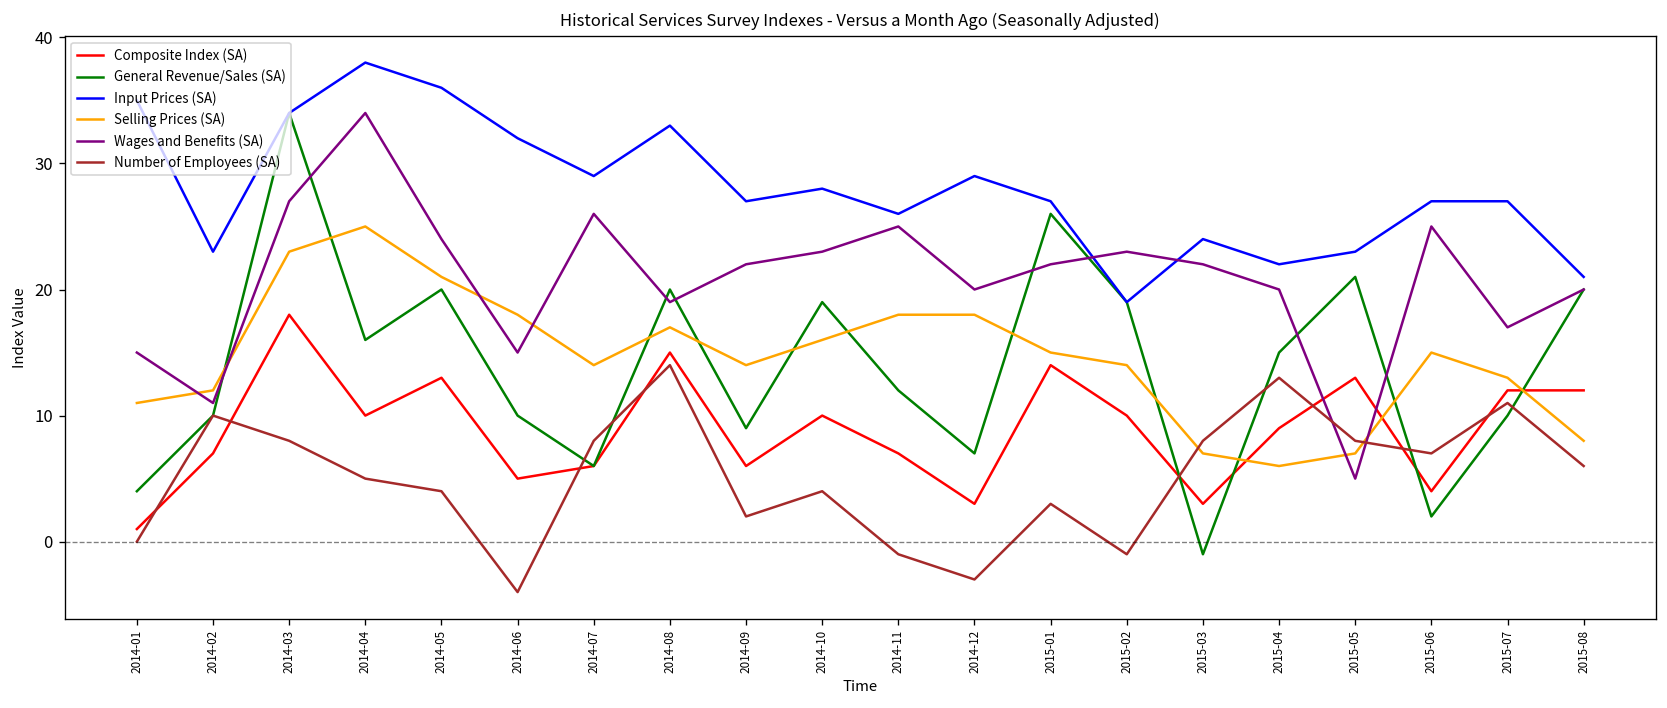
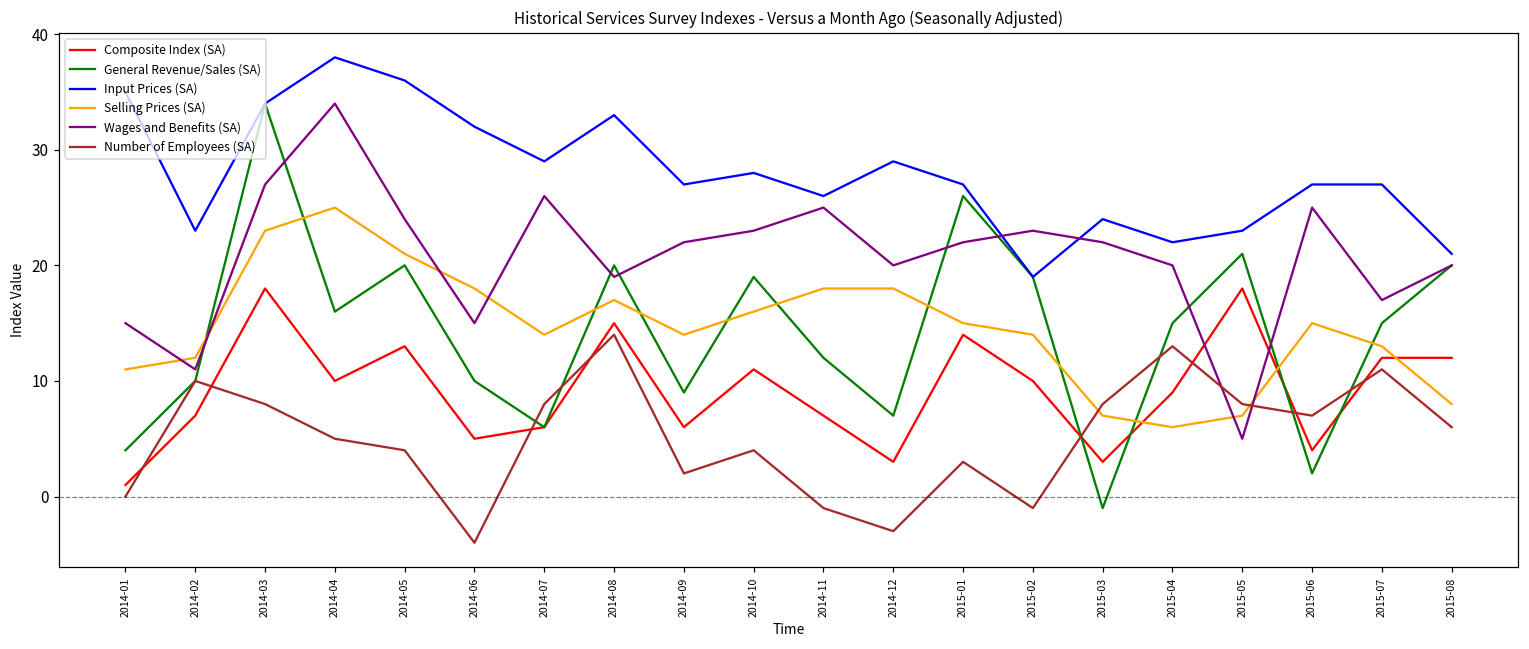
  {
    "Composite Index (SA)": {
      "2014-01": 1,
      "2014-02": 7,
      "2014-03": 18,
      "2014-04": 10,
      "2014-05": 13,
      "2014-06": 5,
      "2014-08": 15,
      "2014-09": 6,
-     "2014-10": 10,
+     "2014-10": 11,
      "2014-11": 7,
      "2014-12": 3,
      "2015-01": 14,
      "2015-02": 10,
      "2015-03": 3,
      "2015-04": 9,
-     "2015-05": 13,
+     "2015-05": 18,
      "2015-06": 4,
      "2015-07": 12,
      "2015-08": 12
    },
    "General Revenue/Sales (SA)": {
      "2014-01": 4,
      "2014-04": 16,
      "2014-05": 20,
      "2014-06": 10,
      "2014-08": 20,
      "2014-09": 9,
      "2014-10": 19,
      "2014-11": 12,
      "2014-12": 7,
      "2015-01": 26,
      "2015-03": -1,
      "2015-04": 15,
      "2015-05": 21,
      "2015-06": 2,
-     "2015-07": 10
+     "2015-07": 15
    },
    "Input Prices (SA)": {
      "2014-02": 23,
      "2014-04": 38,
      "2014-05": 36,
      "2014-06": 32,
      "2014-07": 29,
      "2014-08": 33,
      "2014-09": 27,
      "2014-10": 28,
      "2014-11": 26,
      "2014-12": 29,
      "2015-01": 27,
      "2015-03": 24,
      "2015-04": 22,
      "2015-05": 23,
      "2015-06": 27,
      "2015-07": 27,
      "2015-08": 21
    },
    "Selling Prices (SA)": {
      "2014-01": 11,
      "2014-02": 12,
      "2014-03": 23,
      "2014-04": 25,
      "2014-05": 21,
      "2014-06": 18,
      "2014-07": 14,
      "2014-08": 17,
      "2014-09": 14,
      "2014-10": 16,
      "2014-11": 18,
      "2014-12": 18,
      "2015-01": 15,
      "2015-02": 14,
      "2015-03": 7,
      "2015-04": 6,
      "2015-05": 7,
      "2015-06": 15,
      "2015-07": 13,
      "2015-08": 8
    },
    "Wages and Benefits (SA)": {
      "2014-01": 15,
      "2014-02": 11,
      "2014-03": 27,
      "2014-04": 34,
      "2014-05": 24,
      "2014-06": 15,
      "2014-07": 26,
      "2014-08": 19,
      "2014-09": 22,
      "2014-10": 23,
      "2014-11": 25,
      "2014-12": 20,
      "2015-01": 22,
      "2015-02": 23,
      "2015-03": 22,
      "2015-04": 20,
      "2015-05": 5,
      "2015-06": 25,
      "2015-07": 17
    },
    "Number of Employees (SA)": {
      "2014-01": 0,
      "2014-03": 8,
      "2014-04": 5,
      "2014-05": 4,
      "2014-06": -4,
      "2014-07": 8,
      "2014-08": 14,
      "2014-09": 2,
      "2014-10": 4,
      "2014-11": -1,
      "2014-12": -3,
      "2015-01": 3,
      "2015-02": -1,
      "2015-03": 8,
      "2015-04": 13,
      "2015-05": 8,
      "2015-06": 7,
      "2015-07": 11,
      "2015-08": 6
    }
  }
